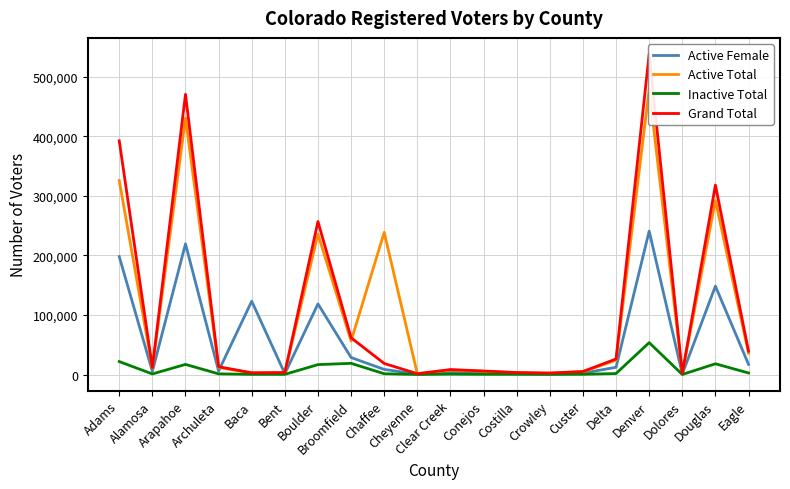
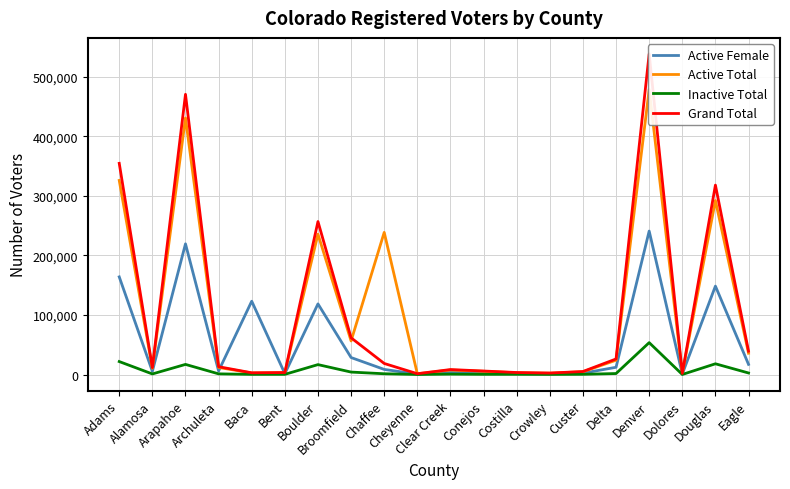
  {
    "Active Female": {
-     "Adams": "200,000",
+     "Adams": "160,000",
      "Alamosa": "10,000",
      "Arapahoe": "220,000",
      "Archuleta": "10,000",
      "Baca": "120,000",
      "Boulder": "120,000",
      "Broomfield": "30,000",
      "Chaffee": "10,000",
      "Delta": "10,000",
      "Denver": "240,000",
      "Douglas": "150,000",
      "Eagle": "20,000"
    },
    "Active Total": {
      "Adams": "330,000",
      "Arapahoe": "430,000",
      "Boulder": "240,000",
      "Broomfield": "60,000",
      "Chaffee": "240,000",
      "Douglas": "290,000"
    },
    "Inactive Total": {
      "Adams": "20,000",
      "Alamosa": "0",
      "Arapahoe": "20,000",
      "Archuleta": "0",
      "Boulder": "20,000",
-     "Broomfield": "20,000",
+     "Broomfield": "0",
      "Chaffee": "0",
      "Delta": "0",
      "Denver": "50,000",
      "Douglas": "20,000",
      "Eagle": "0"
    },
    "Grand Total": {
-     "Adams": "390,000",
+     "Adams": "350,000",
      "Arapahoe": "470,000",
      "Boulder": "260,000",
      "Broomfield": "60,000",
      "Chaffee": "20,000",
      "Douglas": "320,000"
    }
  }
